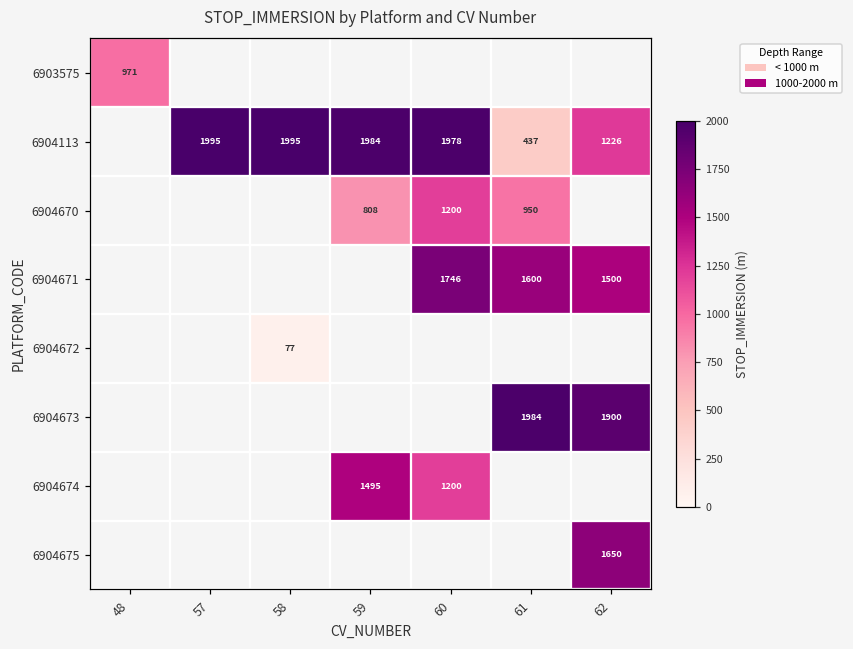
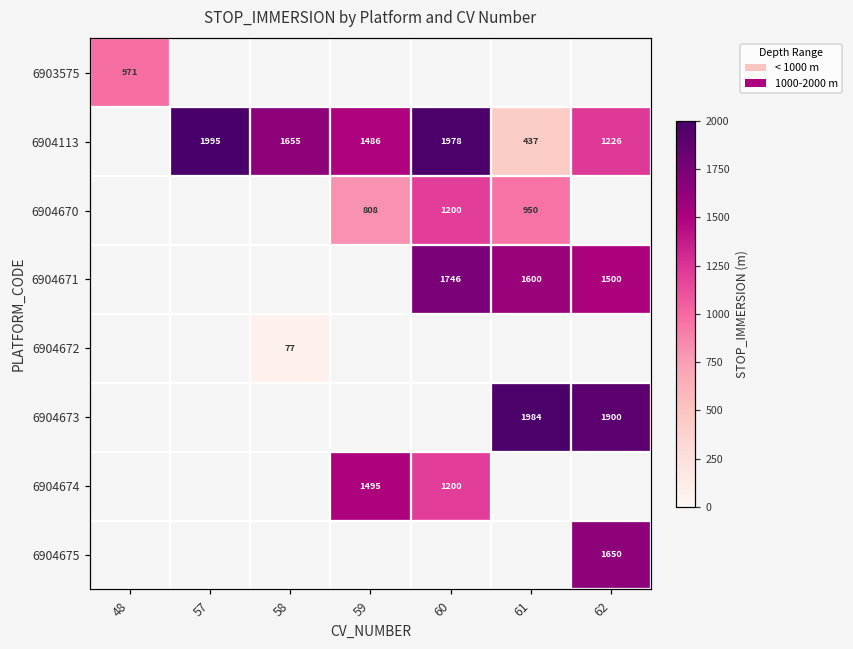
  {
    "6903575": {
      "48": 971
    },
    "6904113": {
      "57": 1995,
-     "58": 1995,
-     "59": 1984,
+     "58": 1655,
+     "59": 1486,
      "60": 1978,
      "61": 437,
      "62": 1226
    },
    "6904670": {
      "59": 808,
      "60": 1200,
      "61": 950
    },
    "6904671": {
      "60": 1746,
      "61": 1600,
      "62": 1500
    },
    "6904672": {
      "58": 77
    },
    "6904673": {
      "61": 1984,
      "62": 1900
    },
    "6904674": {
      "59": 1495,
      "60": 1200
    },
    "6904675": {
      "62": 1650
    }
  }
